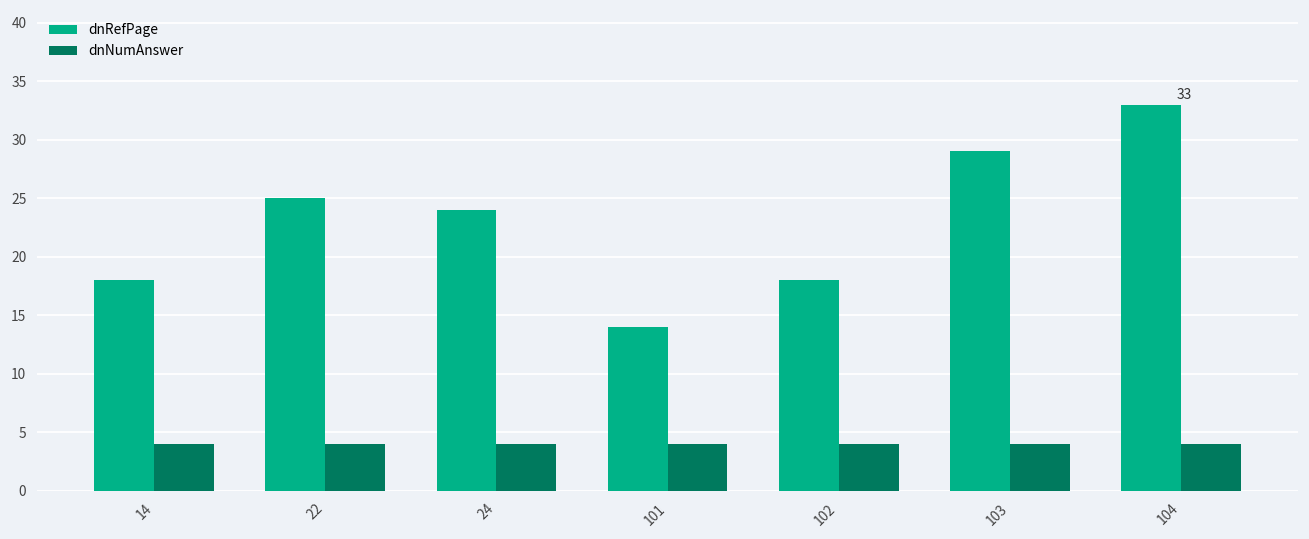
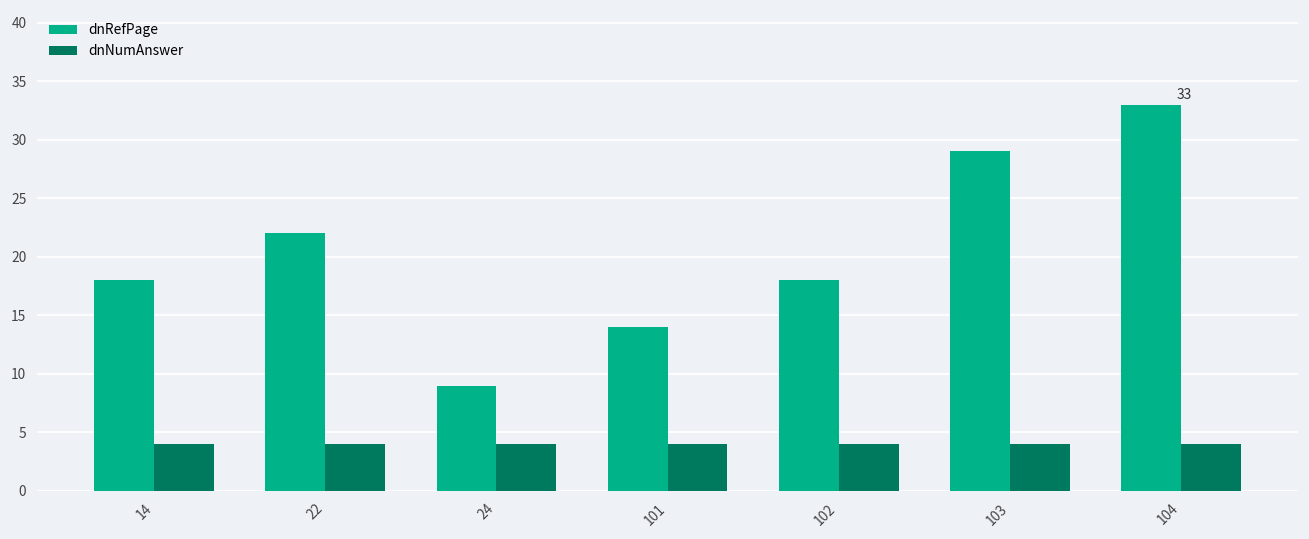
  {
    "dnRefPage": {
      "14": 18,
-     "22": 25,
-     "24": 24,
+     "22": 22,
+     "24": 9,
      "101": 14,
      "102": 18,
      "103": 29
    },
    "dnNumAnswer": {
      "14": 4,
      "22": 4,
      "24": 4,
      "101": 4,
      "102": 4,
      "103": 4,
      "104": 4
    }
  }
